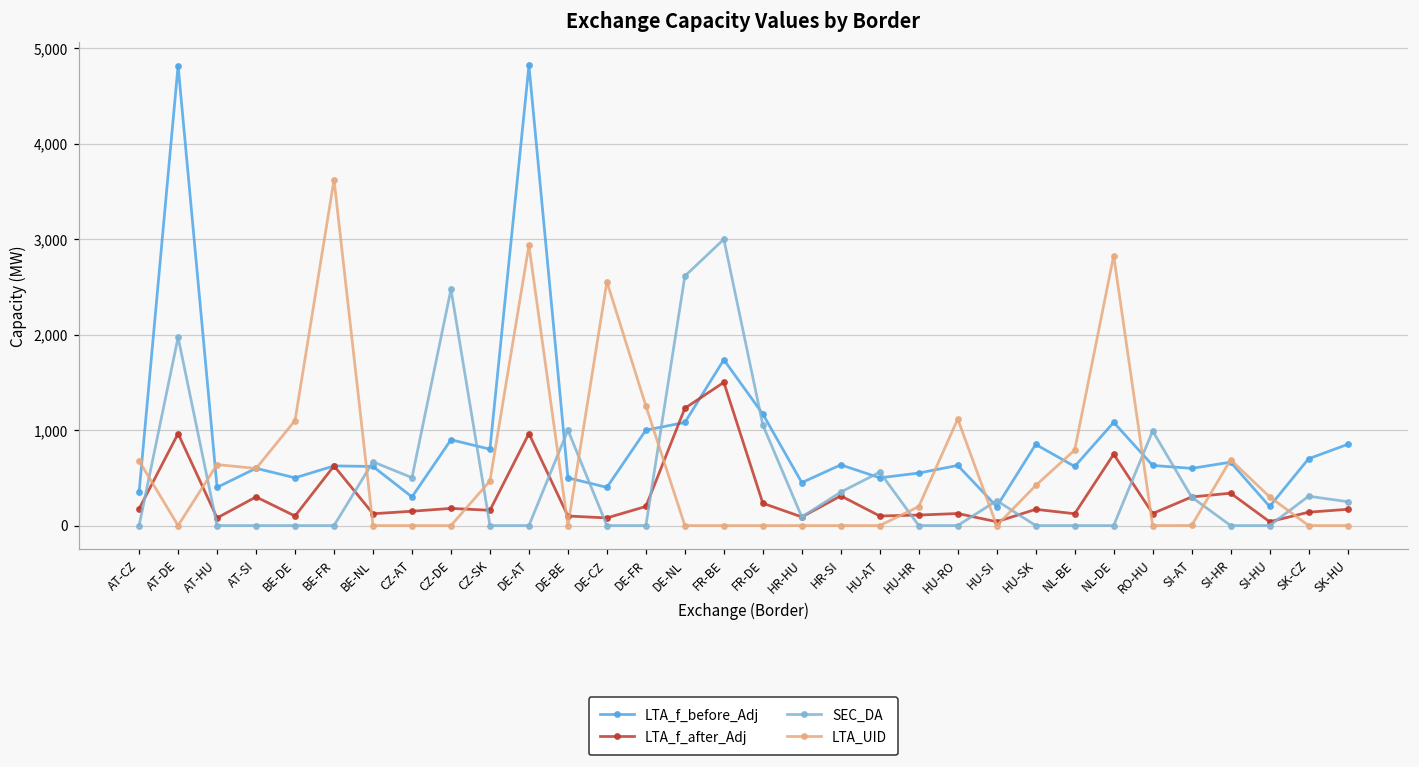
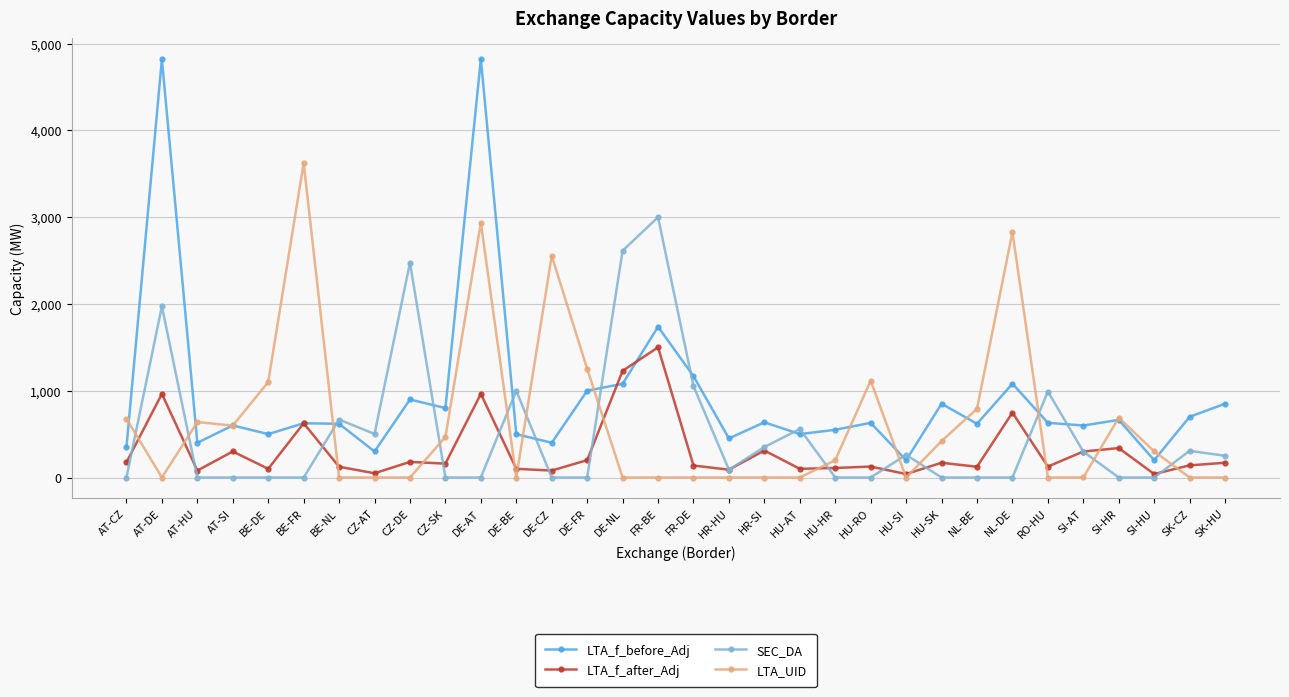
  {
    "LTA_f_after_Adj": {
      "AT-CZ": "200",
      "AT-DE": "1,000",
      "AT-HU": "100",
      "AT-SI": "300",
      "BE-DE": "100",
      "BE-NL": "100",
-     "CZ-AT": "200",
+     "CZ-AT": "0",
      "CZ-DE": "200",
      "CZ-SK": "200",
      "DE-AT": "1,000",
      "DE-BE": "100",
      "DE-CZ": "100",
      "DE-FR": "200",
      "DE-NL": "1,200",
      "FR-BE": "1,500",
-     "FR-DE": "200",
+     "FR-DE": "100",
      "HR-SI": "300",
      "HU-AT": "100",
      "HU-HR": "100",
      "HU-RO": "100",
      "HU-SI": "0",
      "HU-SK": "200",
      "NL-BE": "100",
      "NL-DE": "700",
      "RO-HU": "100",
      "SI-HR": "300",
      "SI-HU": "0",
      "SK-CZ": "100",
      "SK-HU": "200"
    },
    "LTA_UID": {
      "AT-CZ": "700",
      "AT-DE": "0",
      "AT-HU": "600",
      "BE-DE": "1,100",
      "BE-FR": "3,600",
      "BE-NL": "0",
      "CZ-AT": "0",
      "CZ-DE": "0",
      "CZ-SK": "500",
      "DE-AT": "2,900",
      "DE-BE": "0",
      "DE-CZ": "2,600",
      "DE-FR": "1,300",
      "DE-NL": "0",
      "FR-BE": "0",
      "FR-DE": "0",
      "HR-HU": "0",
      "HR-SI": "0",
      "HU-AT": "0",
      "HU-HR": "200",
      "HU-RO": "1,100",
      "HU-SI": "0",
      "HU-SK": "400",
      "NL-BE": "800",
      "NL-DE": "2,800",
      "RO-HU": "0",
      "SI-AT": "0",
      "SI-HU": "300",
      "SK-CZ": "0",
      "SK-HU": "0"
    }
  }
